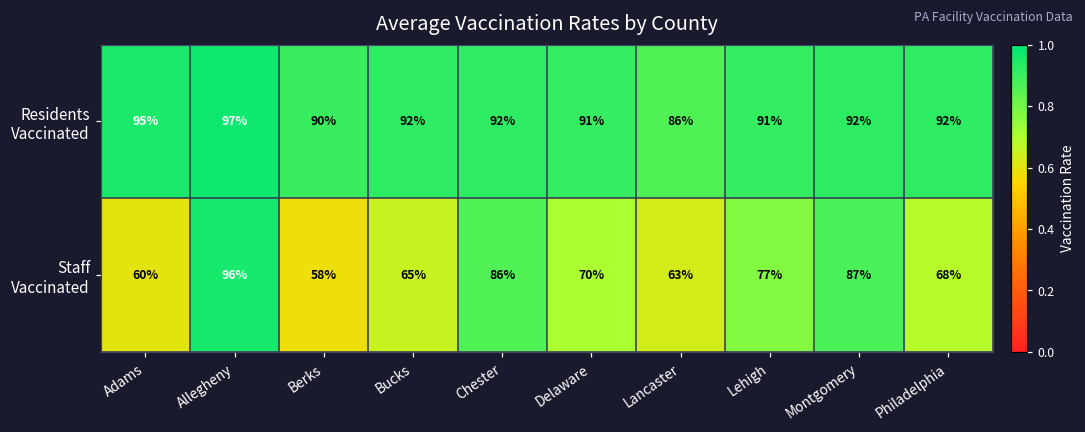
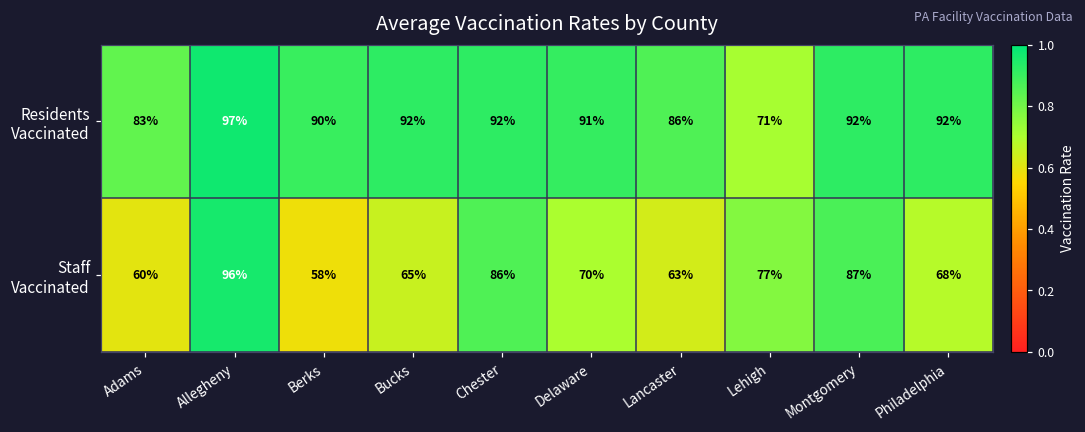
  {
    "Residents Vaccinated": {
-     "Adams": "95%",
+     "Adams": "83%",
      "Allegheny": "97%",
      "Berks": "90%",
      "Bucks": "92%",
      "Chester": "92%",
      "Delaware": "91%",
      "Lancaster": "86%",
-     "Lehigh": "91%",
+     "Lehigh": "71%",
      "Montgomery": "92%",
      "Philadelphia": "92%"
    },
    "Staff Vaccinated": {
      "Adams": "60%",
      "Allegheny": "96%",
      "Berks": "58%",
      "Bucks": "65%",
      "Chester": "86%",
      "Delaware": "70%",
      "Lancaster": "63%",
      "Lehigh": "77%",
      "Montgomery": "87%",
      "Philadelphia": "68%"
    }
  }
